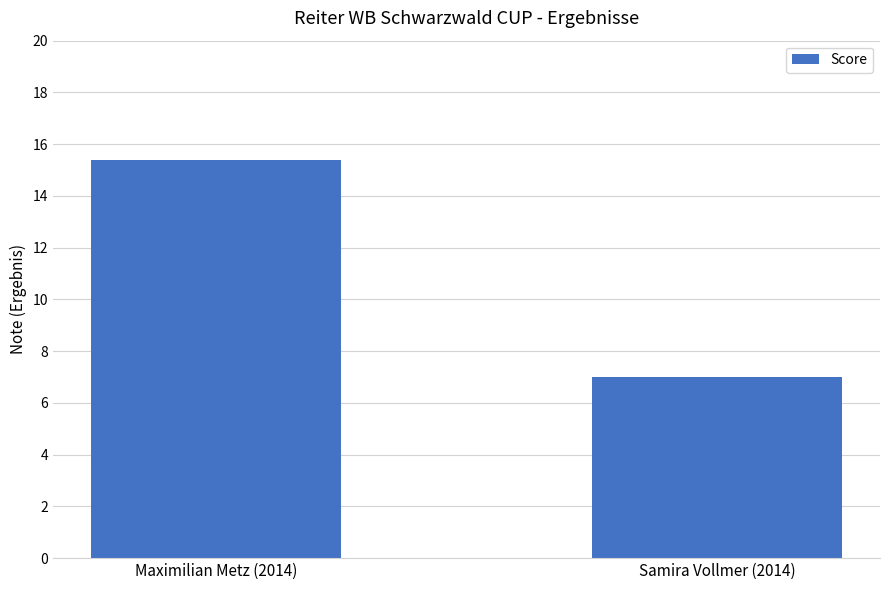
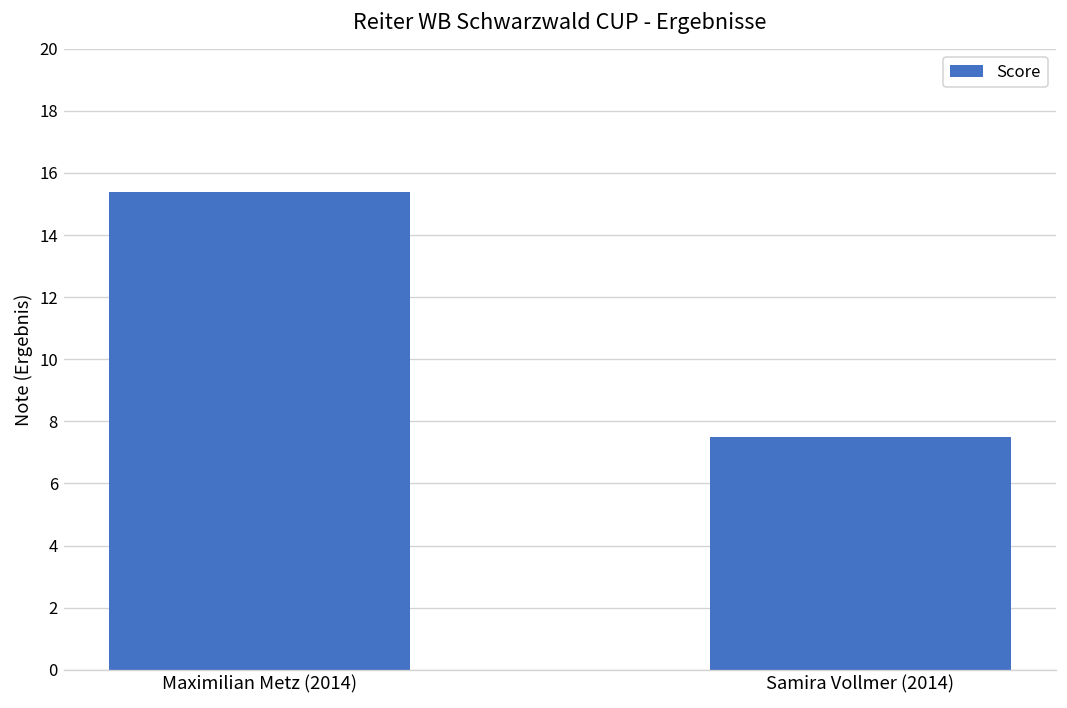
  {
    "Maximilian Metz (2014)": 15.4,
-   "Samira Vollmer (2014)": 7.0
+   "Samira Vollmer (2014)": 7.5
  }
